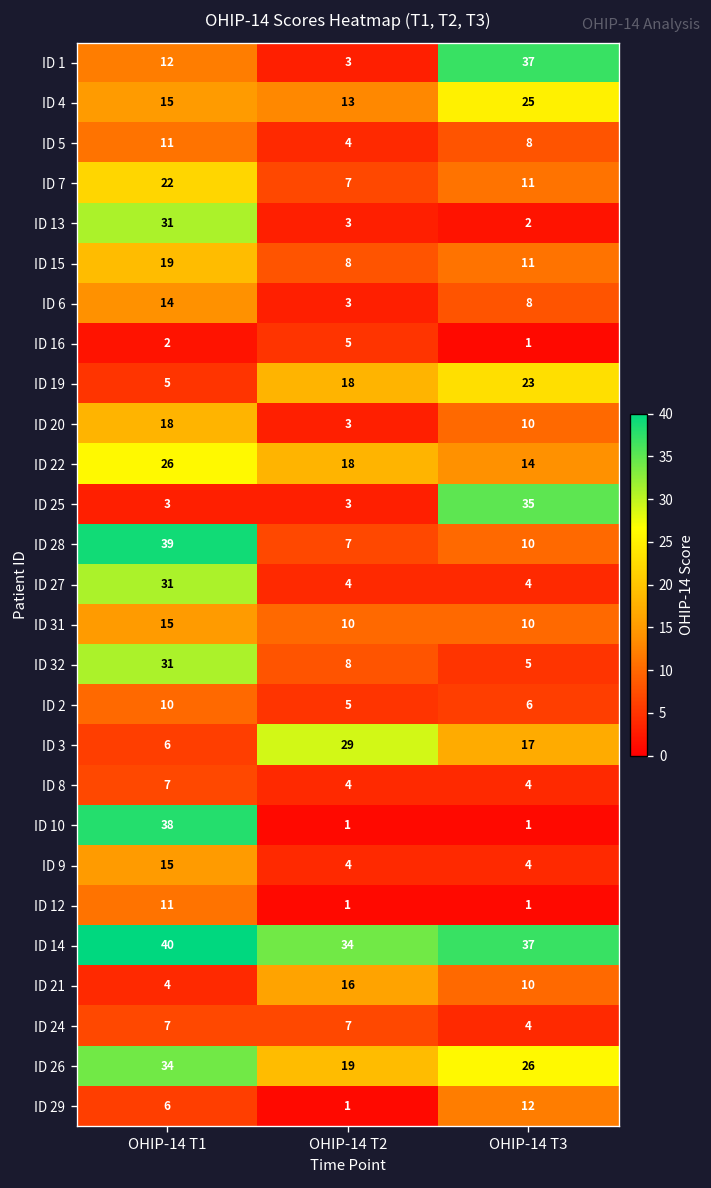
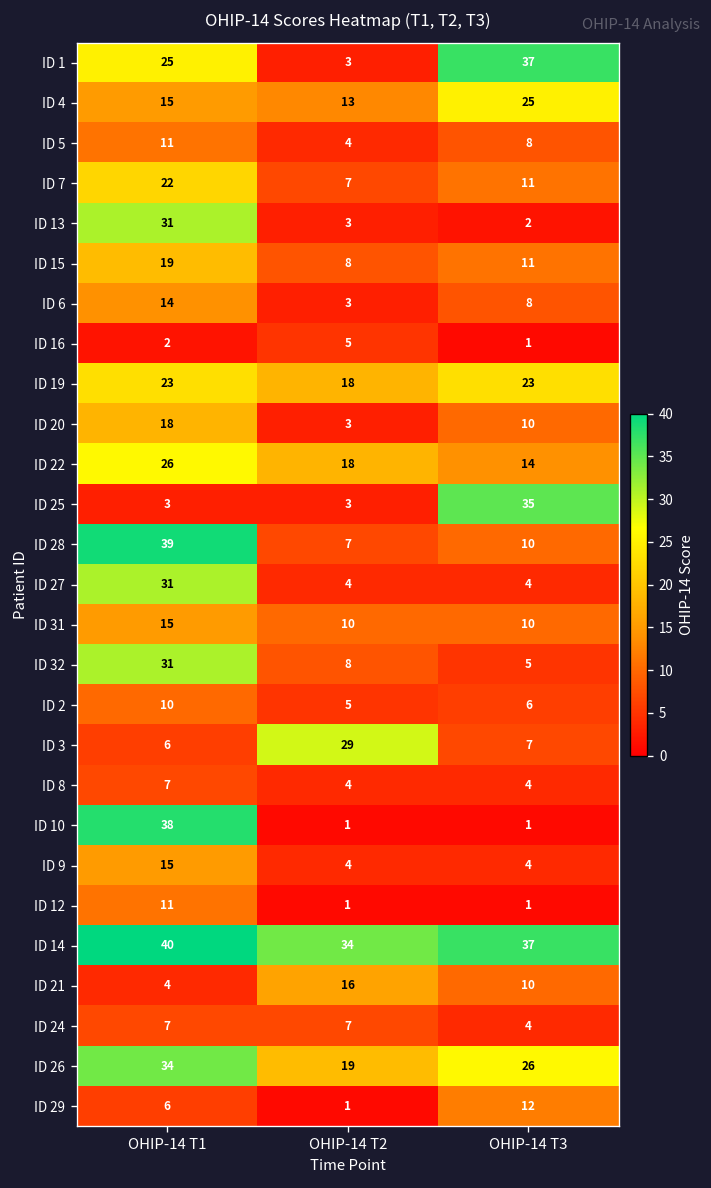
  {
    "ID 1": {
-     "OHIP-14 T1": 12,
+     "OHIP-14 T1": 25,
      "OHIP-14 T2": 3,
      "OHIP-14 T3": 37
    },
    "ID 4": {
      "OHIP-14 T1": 15,
      "OHIP-14 T2": 13,
      "OHIP-14 T3": 25
    },
    "ID 5": {
      "OHIP-14 T1": 11,
      "OHIP-14 T2": 4,
      "OHIP-14 T3": 8
    },
    "ID 7": {
      "OHIP-14 T1": 22,
      "OHIP-14 T2": 7,
      "OHIP-14 T3": 11
    },
    "ID 13": {
      "OHIP-14 T1": 31,
      "OHIP-14 T2": 3,
      "OHIP-14 T3": 2
    },
    "ID 15": {
      "OHIP-14 T1": 19,
      "OHIP-14 T2": 8,
      "OHIP-14 T3": 11
    },
    "ID 6": {
      "OHIP-14 T1": 14,
      "OHIP-14 T2": 3,
      "OHIP-14 T3": 8
    },
    "ID 16": {
      "OHIP-14 T1": 2,
      "OHIP-14 T2": 5,
      "OHIP-14 T3": 1
    },
    "ID 19": {
-     "OHIP-14 T1": 5,
+     "OHIP-14 T1": 23,
      "OHIP-14 T2": 18,
      "OHIP-14 T3": 23
    },
    "ID 20": {
      "OHIP-14 T1": 18,
      "OHIP-14 T2": 3,
      "OHIP-14 T3": 10
    },
    "ID 22": {
      "OHIP-14 T1": 26,
      "OHIP-14 T2": 18,
      "OHIP-14 T3": 14
    },
    "ID 25": {
      "OHIP-14 T1": 3,
      "OHIP-14 T2": 3,
      "OHIP-14 T3": 35
    },
    "ID 28": {
      "OHIP-14 T1": 39,
      "OHIP-14 T2": 7,
      "OHIP-14 T3": 10
    },
    "ID 27": {
      "OHIP-14 T1": 31,
      "OHIP-14 T2": 4,
      "OHIP-14 T3": 4
    },
    "ID 31": {
      "OHIP-14 T1": 15,
      "OHIP-14 T2": 10,
      "OHIP-14 T3": 10
    },
    "ID 32": {
      "OHIP-14 T1": 31,
      "OHIP-14 T2": 8,
      "OHIP-14 T3": 5
    },
    "ID 2": {
      "OHIP-14 T1": 10,
      "OHIP-14 T2": 5,
      "OHIP-14 T3": 6
    },
    "ID 3": {
      "OHIP-14 T1": 6,
      "OHIP-14 T2": 29,
-     "OHIP-14 T3": 17
+     "OHIP-14 T3": 7
    },
    "ID 8": {
      "OHIP-14 T1": 7,
      "OHIP-14 T2": 4,
      "OHIP-14 T3": 4
    },
    "ID 10": {
      "OHIP-14 T1": 38,
      "OHIP-14 T2": 1,
      "OHIP-14 T3": 1
    },
    "ID 9": {
      "OHIP-14 T1": 15,
      "OHIP-14 T2": 4,
      "OHIP-14 T3": 4
    },
    "ID 12": {
      "OHIP-14 T1": 11,
      "OHIP-14 T2": 1,
      "OHIP-14 T3": 1
    },
    "ID 14": {
      "OHIP-14 T1": 40,
      "OHIP-14 T2": 34,
      "OHIP-14 T3": 37
    },
    "ID 21": {
      "OHIP-14 T1": 4,
      "OHIP-14 T2": 16,
      "OHIP-14 T3": 10
    },
    "ID 24": {
      "OHIP-14 T1": 7,
      "OHIP-14 T2": 7,
      "OHIP-14 T3": 4
    },
    "ID 26": {
      "OHIP-14 T1": 34,
      "OHIP-14 T2": 19,
      "OHIP-14 T3": 26
    },
    "ID 29": {
      "OHIP-14 T1": 6,
      "OHIP-14 T2": 1,
      "OHIP-14 T3": 12
    }
  }
